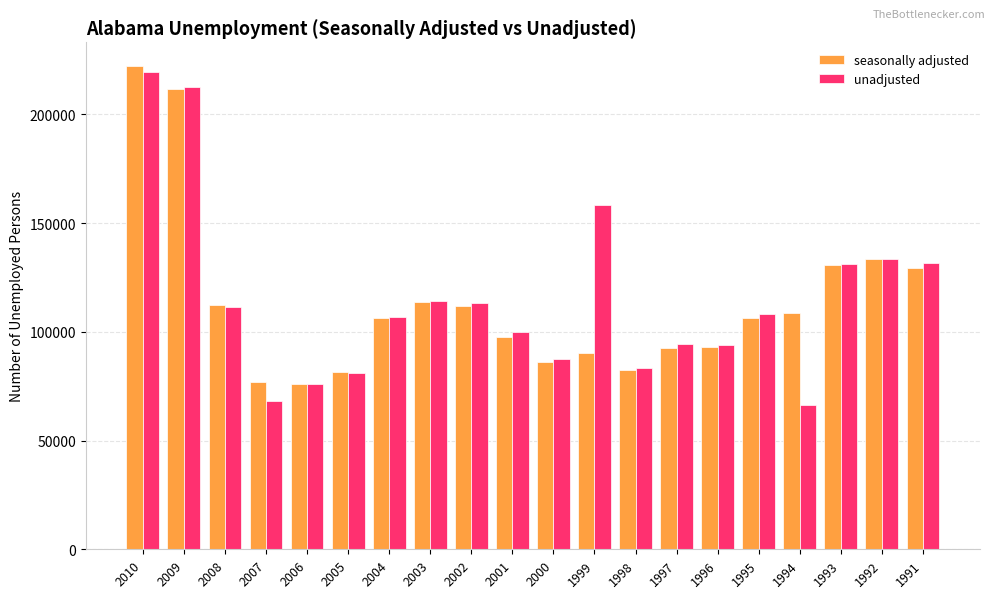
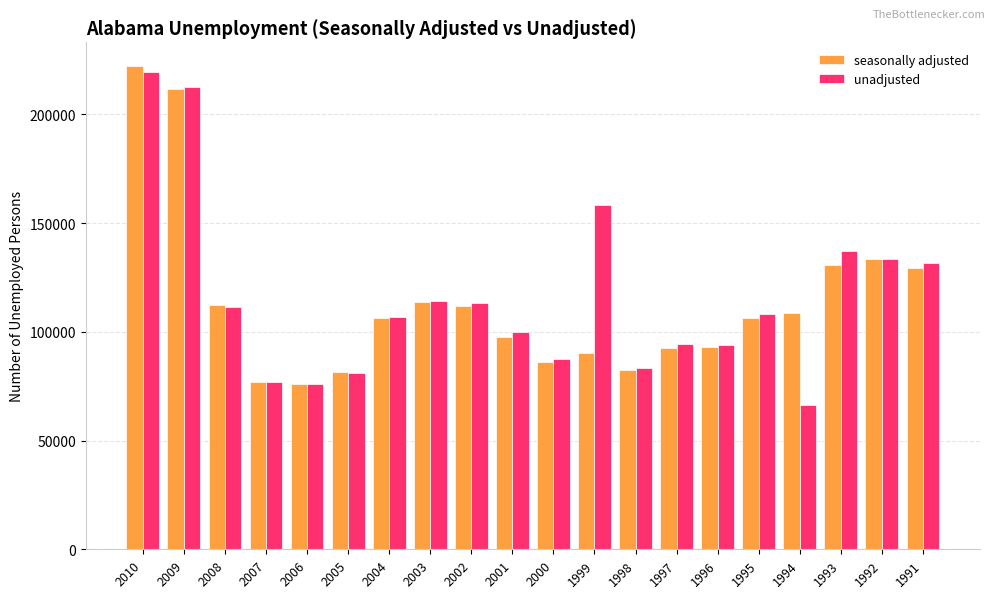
  {
    "seasonally adjusted": {
      "2010": 222000,
      "2009": 212000,
      "2008": 112000,
      "2007": 77000,
      "2006": 76000,
      "2005": 81000,
      "2004": 107000,
      "2003": 114000,
      "2002": 112000,
      "2001": 98000,
      "2000": 86000,
      "1999": 90000,
      "1998": 82000,
      "1997": 92000,
      "1996": 93000,
      "1995": 106000,
      "1994": 109000,
      "1993": 131000,
      "1992": 134000,
      "1991": 129000
    },
    "unadjusted": {
      "2010": 220000,
      "2009": 212000,
      "2008": 112000,
-     "2007": 68000,
+     "2007": 77000,
      "2006": 76000,
      "2005": 81000,
      "2004": 107000,
      "2003": 114000,
      "2002": 113000,
      "2001": 100000,
      "2000": 87000,
      "1999": 158000,
      "1998": 83000,
      "1997": 95000,
      "1996": 94000,
      "1995": 108000,
      "1994": 67000,
-     "1993": 131000,
+     "1993": 137000,
      "1992": 134000,
      "1991": 132000
    }
  }
